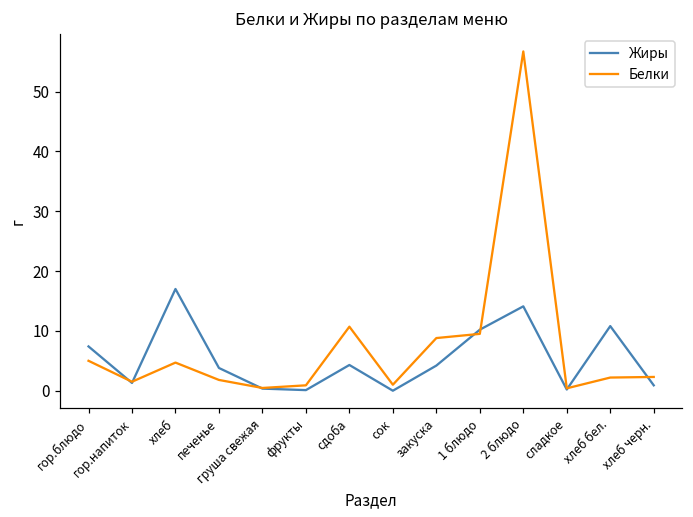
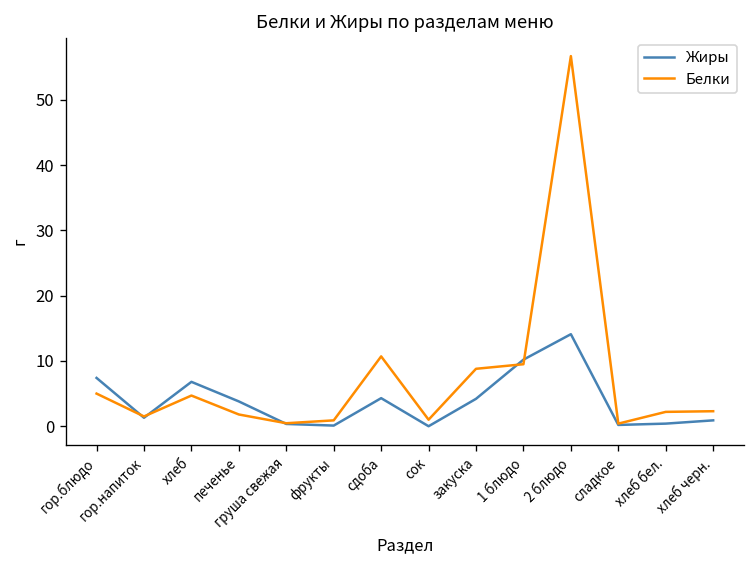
  {
    "Жиры": {
      "гор.блюдо": 7,
-     "хлеб": 17,
+     "хлеб": 7,
      "печенье": 4,
      "фрукты": 0,
      "сдоба": 4,
      "сок": 0,
      "закуска": 4,
      "1 блюдо": 10,
      "2 блюдо": 14,
-     "хлеб бел.": 11,
+     "хлеб бел.": 0,
      "хлеб черн.": 1
    },
    "Белки": {
      "гор.блюдо": 5,
      "хлеб": 5,
      "печенье": 2,
      "фрукты": 1,
      "сдоба": 11,
      "сок": 1,
      "закуска": 9,
      "1 блюдо": 10,
      "2 блюдо": 57,
      "хлеб бел.": 2,
      "хлеб черн.": 2
    }
  }
